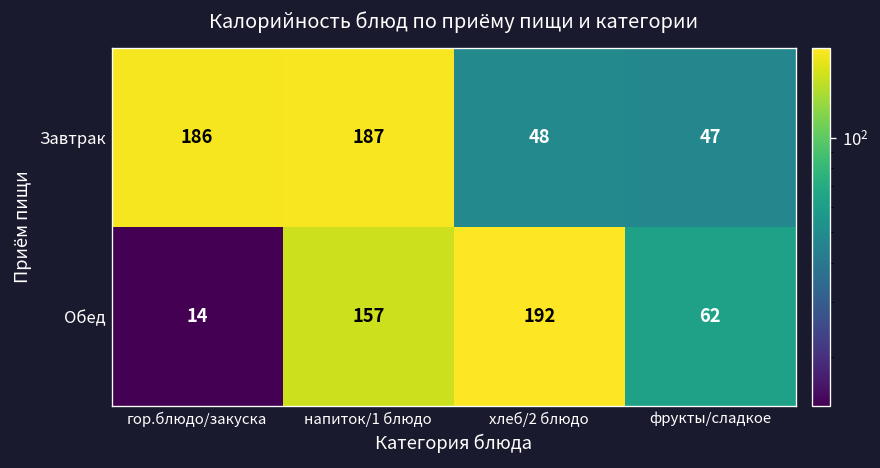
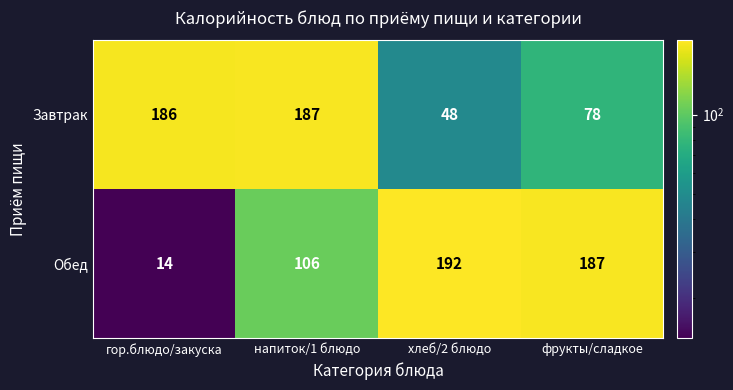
  {
    "Завтрак": {
      "гор.блюдо/закуска": 186,
      "напиток/1 блюдо": 187,
      "хлеб/2 блюдо": 48,
-     "фрукты/сладкое": 47
+     "фрукты/сладкое": 78
    },
    "Обед": {
      "гор.блюдо/закуска": 14,
-     "напиток/1 блюдо": 157,
+     "напиток/1 блюдо": 106,
      "хлеб/2 блюдо": 192,
-     "фрукты/сладкое": 62
+     "фрукты/сладкое": 187
    }
  }
